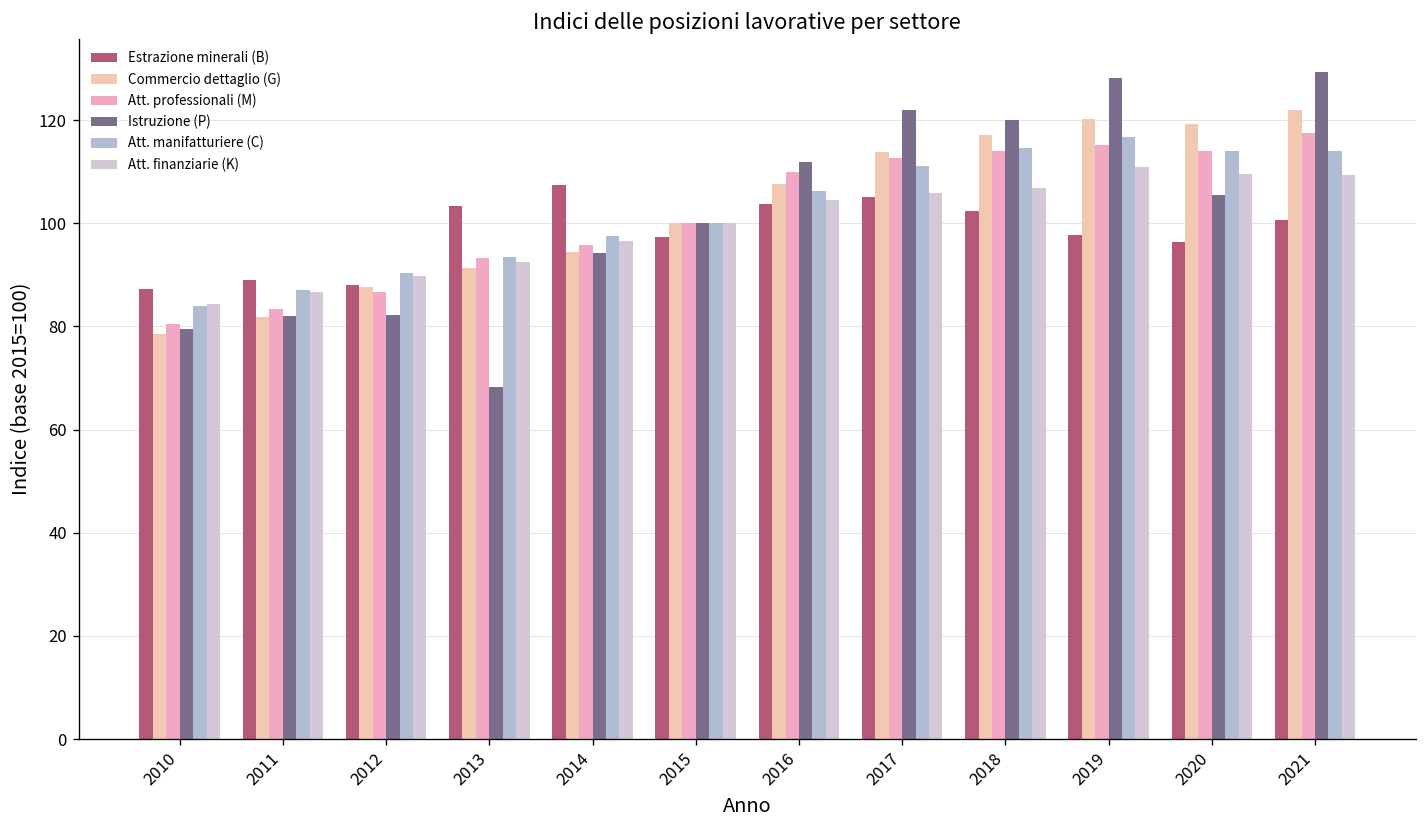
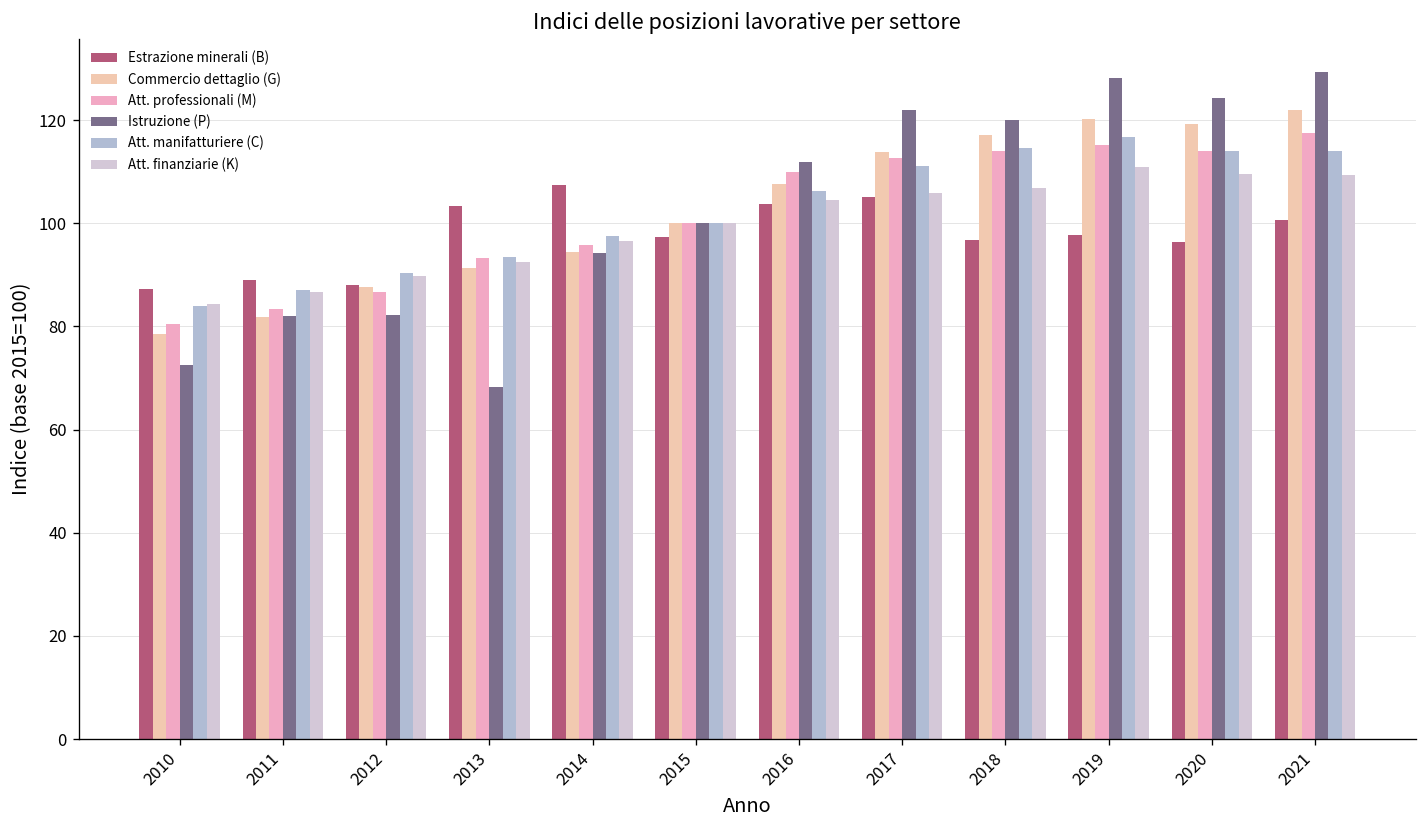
  {
    "Estrazione minerali (B)": {
      "2010": 87,
      "2011": 89,
      "2012": 88,
      "2013": 103,
      "2014": 108,
      "2015": 97,
      "2016": 104,
      "2017": 105,
-     "2018": 102,
+     "2018": 97,
      "2019": 98,
      "2020": 96,
      "2021": 101
    },
    "Istruzione (P)": {
-     "2010": 80,
+     "2010": 73,
      "2011": 82,
      "2012": 82,
      "2013": 68,
      "2014": 94,
      "2015": 100,
      "2016": 112,
      "2017": 122,
      "2018": 120,
      "2019": 128,
-     "2020": 105,
+     "2020": 124,
      "2021": 129
    }
  }
